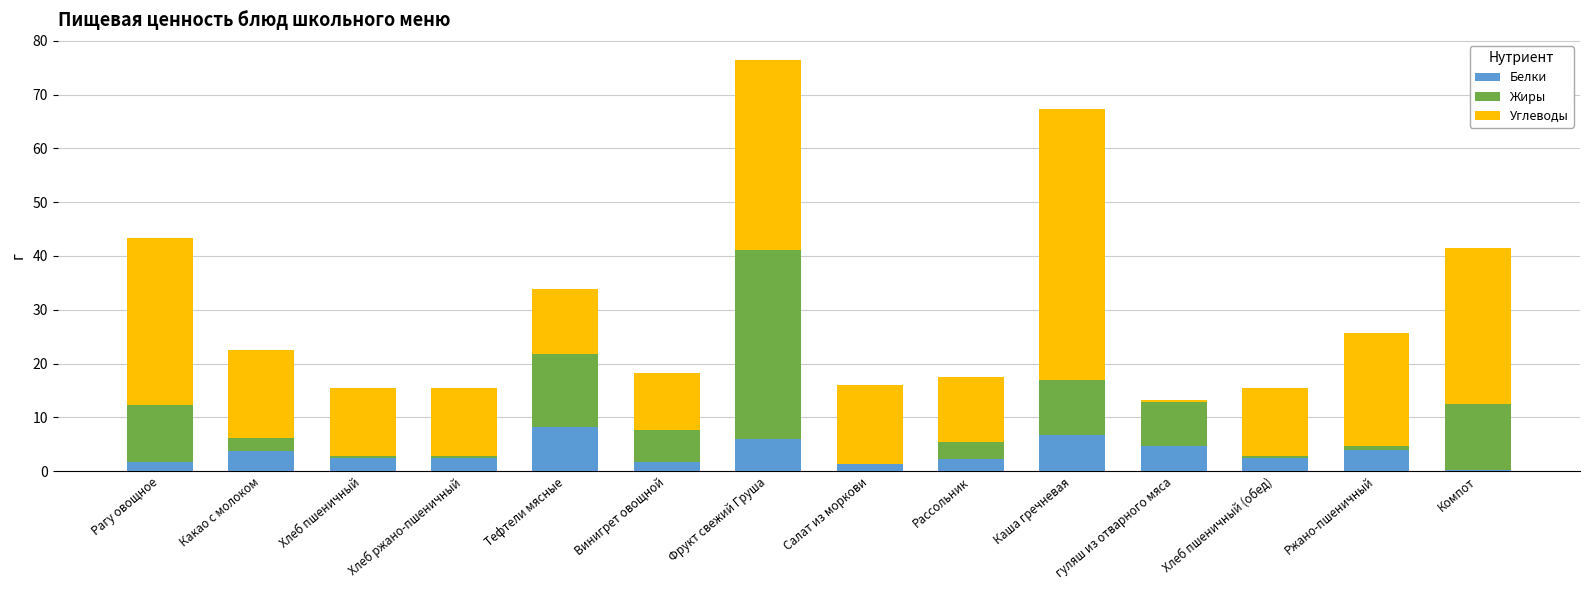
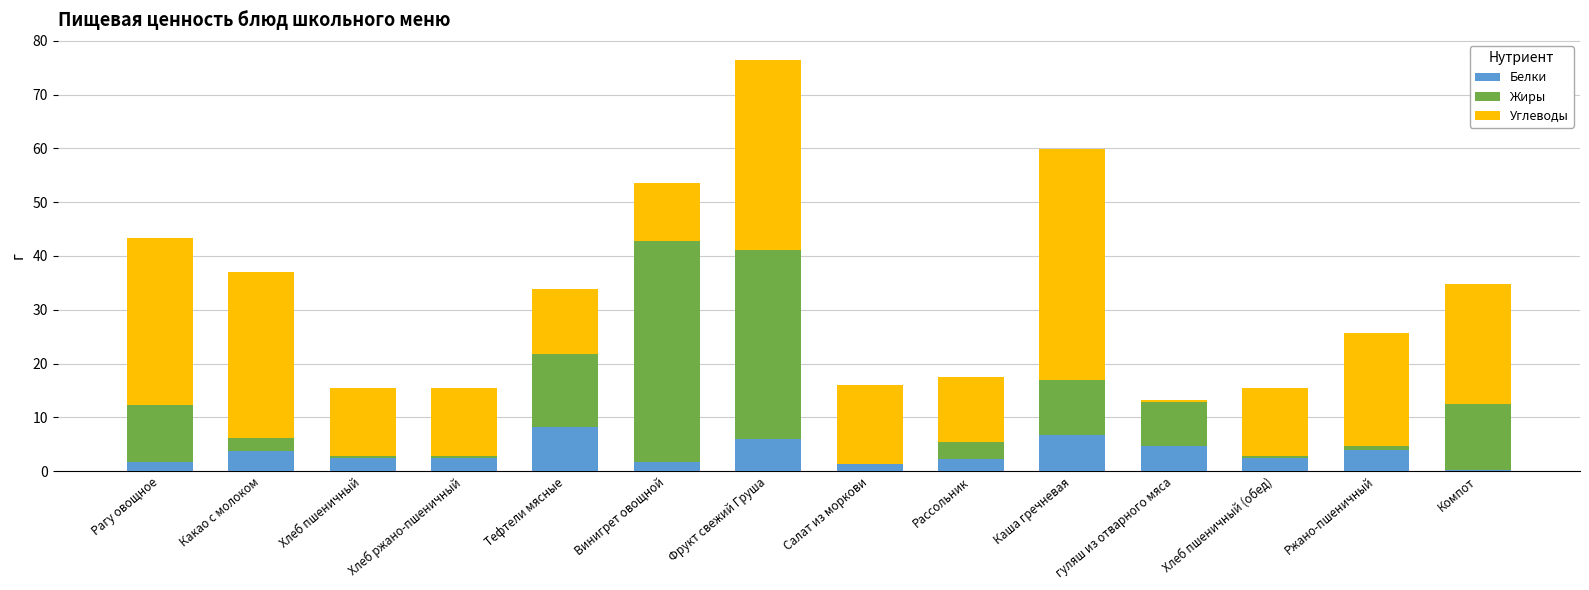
  {
    "Белки": {
      "Рагу овощное": 2,
      "Какао с молоком": 4,
      "Хлеб пшеничный": 2,
      "Хлеб ржано-пшеничный": 2,
      "Тефтели мясные": 8,
      "Винигрет овощной": 2,
      "Фрукт свежий Груша": 6,
      "Салат из моркови": 1,
      "Рассольник": 2,
      "Каша гречневая": 7,
      "гуляш из отварного мяса": 5,
      "Хлеб пшеничный (обед)": 2,
      "Ржано-пшеничный": 4
    },
    "Жиры": {
      "Рагу овощное": 11,
      "Какао с молоком": 2,
      "Тефтели мясные": 14,
-     "Винигрет овощной": 6,
+     "Винигрет овощной": 41,
      "Фрукт свежий Груша": 35,
      "Рассольник": 3,
      "Каша гречневая": 10,
      "гуляш из отварного мяса": 8,
      "Ржано-пшеничный": 1,
      "Компот": 12
    },
    "Углеводы": {
      "Рагу овощное": 31,
-     "Какао с молоком": 17,
+     "Какао с молоком": 31,
      "Хлеб пшеничный": 13,
      "Хлеб ржано-пшеничный": 13,
      "Тефтели мясные": 12,
      "Винигрет овощной": 11,
      "Фрукт свежий Груша": 35,
      "Салат из моркови": 15,
      "Рассольник": 12,
-     "Каша гречневая": 50,
+     "Каша гречневая": 43,
      "гуляш из отварного мяса": 1,
      "Хлеб пшеничный (обед)": 13,
      "Ржано-пшеничный": 21,
-     "Компот": 29
+     "Компот": 22
    }
  }
